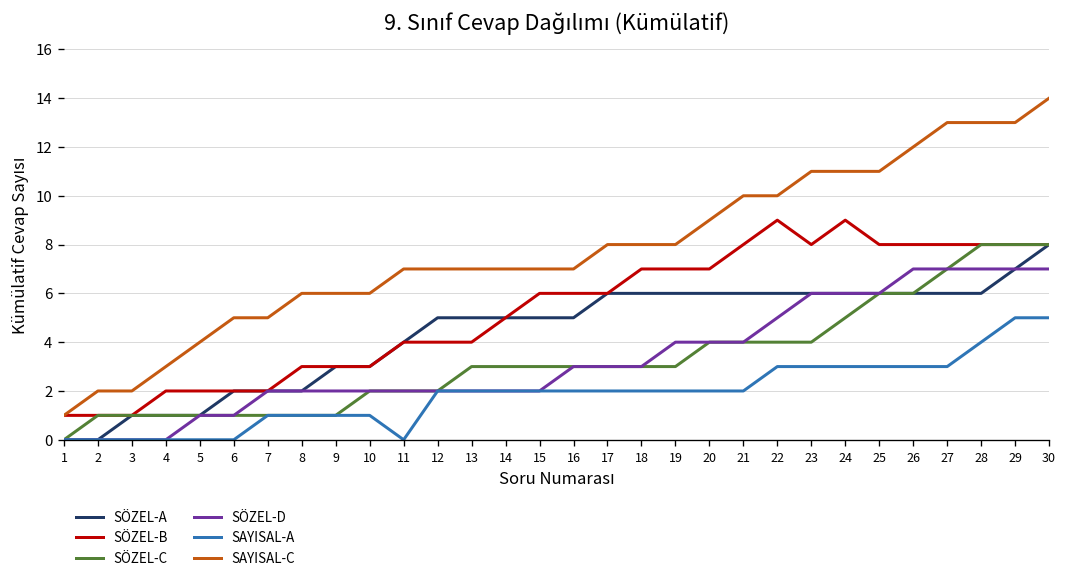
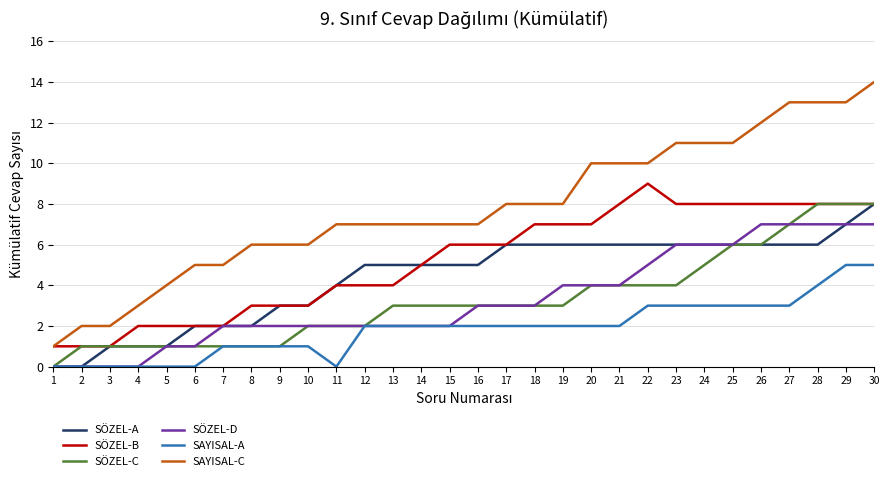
  {
    "SÖZEL-A": {
      "12": 5,
      "13": 5,
      "15": 5,
      "16": 5,
      "18": 6,
      "19": 6,
      "20": 6,
      "21": 6,
      "22": 6,
      "27": 6,
      "28": 6
    },
    "SÖZEL-B": {
      "4": 2,
      "5": 2,
      "8": 3,
      "12": 4,
      "13": 4,
      "15": 6,
      "16": 6,
      "18": 7,
      "19": 7,
      "20": 7,
      "21": 8,
      "22": 9,
      "23": 8,
-     "24": 9,
+     "24": 8,
      "25": 8,
      "26": 8,
      "27": 8
    },
    "SÖZEL-C": {
      "13": 3,
      "14": 3,
      "15": 3,
      "19": 3,
      "22": 4,
      "23": 4,
      "24": 5
    },
    "SÖZEL-D": {
      "9": 2,
      "19": 4,
      "22": 5,
      "26": 7,
      "28": 7,
      "30": 7
    },
    "SAYISAL-A": {
      "5": 0,
      "6": 0,
      "10": 1,
      "11": 0,
      "16": 2,
      "17": 2,
      "18": 2,
      "19": 2,
      "20": 2,
      "21": 2,
      "22": 3,
      "23": 3,
      "24": 3,
      "25": 3,
      "26": 3,
      "27": 3,
      "28": 4,
      "29": 5,
      "30": 5
    },
    "SAYISAL-C": {
      "2": 2,
      "3": 2,
      "4": 3,
      "5": 4,
      "6": 5,
      "7": 5,
      "8": 6,
      "9": 6,
      "10": 6,
      "11": 7,
      "12": 7,
      "13": 7,
      "14": 7,
      "15": 7,
      "16": 7,
      "17": 8,
      "18": 8,
      "19": 8,
-     "20": 9,
+     "20": 10,
      "21": 10,
      "22": 10,
      "23": 11,
      "24": 11,
      "25": 11,
      "26": 12,
      "27": 13,
      "28": 13,
      "29": 13,
      "30": 14
    }
  }
